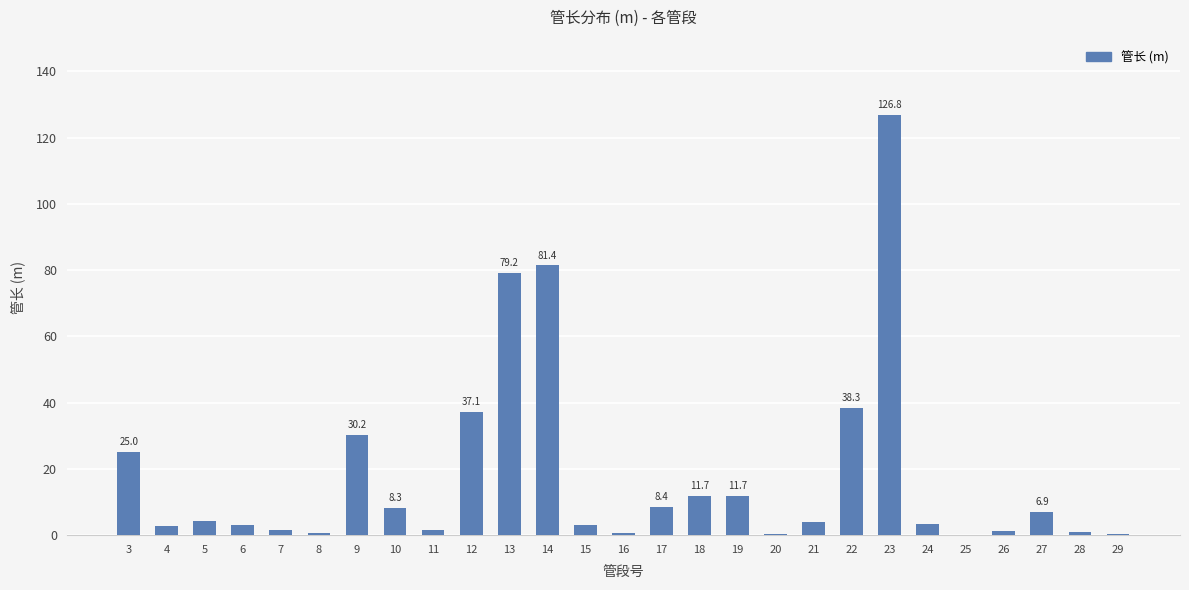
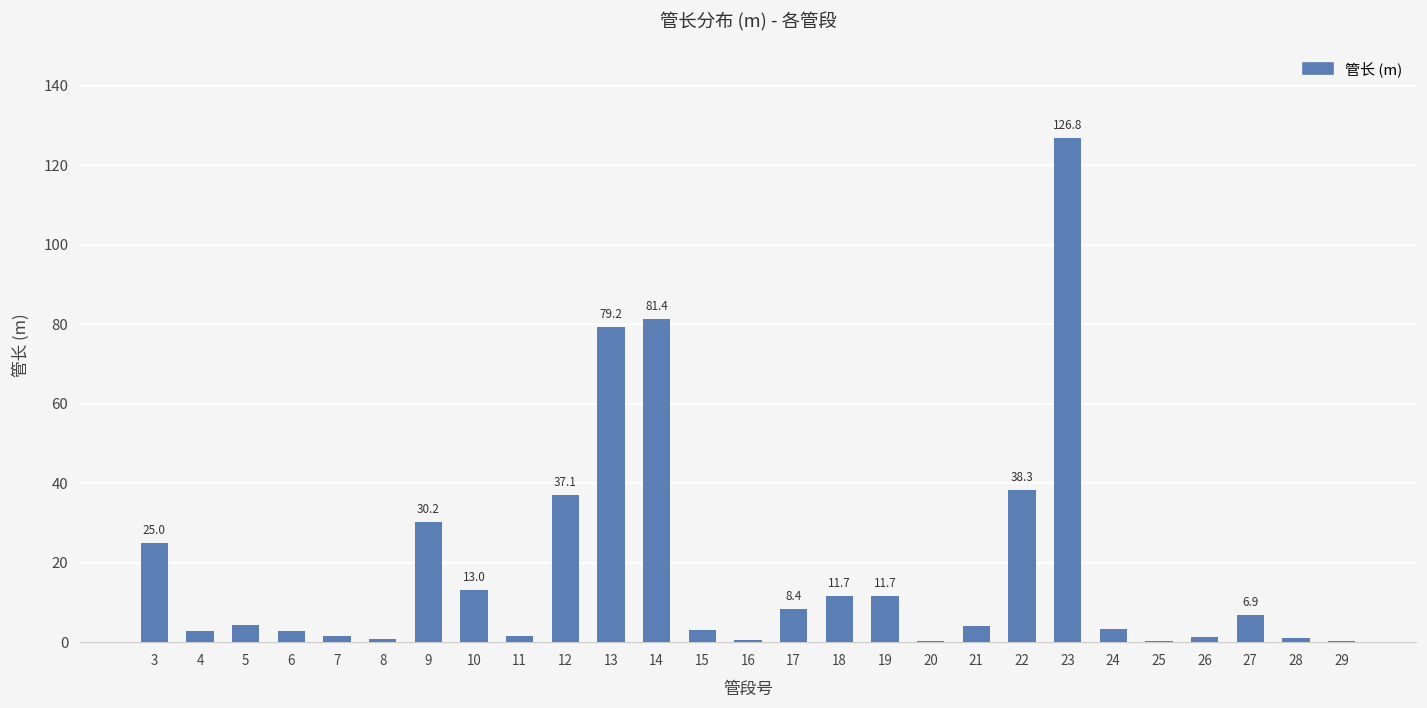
  {
    "3": 25.0,
    "9": 30.2,
-   "10": 8.3,
+   "10": 13.0,
    "12": 37.1,
    "13": 79.2,
    "14": 81.4,
    "17": 8.4,
    "18": 11.7,
    "19": 11.7,
    "22": 38.3,
    "23": 126.8,
    "27": 6.9
  }
